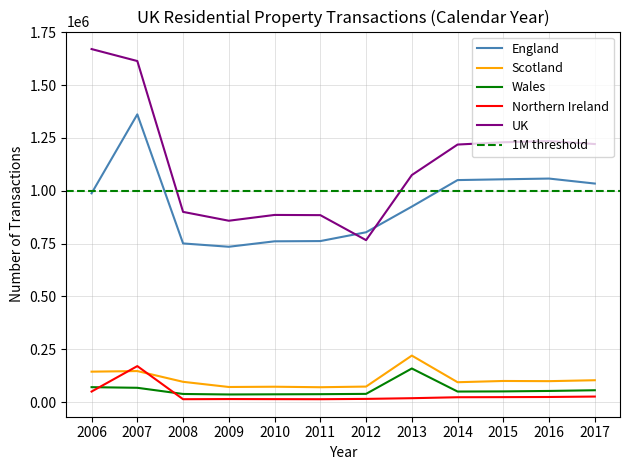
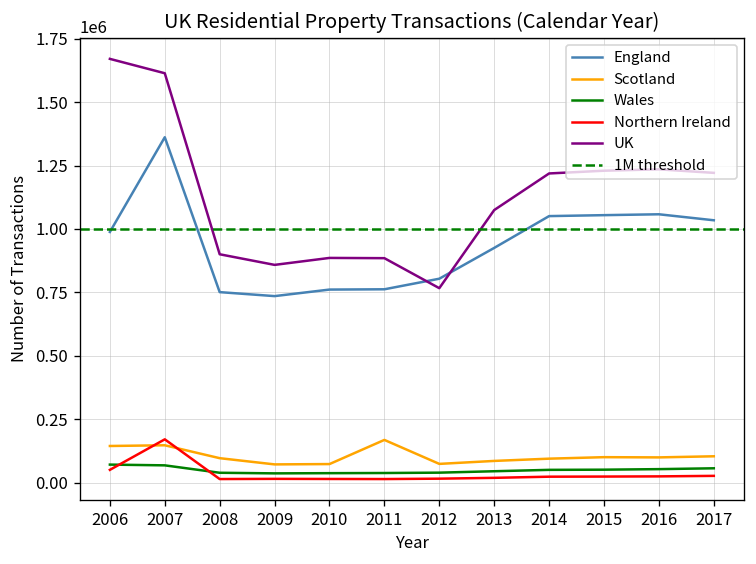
  {
    "England": {
      "2006": 990000,
      "2007": 1360000,
      "2008": 750000,
      "2009": 740000,
      "2010": 760000,
      "2011": 760000,
      "2012": 800000,
      "2013": 930000,
      "2014": 1050000,
      "2015": 1050000,
      "2016": 1060000,
      "2017": 1030000
    },
    "Scotland": {
      "2006": 140000,
      "2007": 150000,
      "2008": 100000,
      "2009": 70000,
      "2010": 70000,
-     "2011": 70000,
+     "2011": 170000,
      "2012": 70000,
-     "2013": 220000,
+     "2013": 90000,
      "2014": 90000,
      "2015": 100000,
      "2016": 100000,
      "2017": 100000
    },
    "Wales": {
      "2006": 70000,
      "2007": 70000,
      "2008": 40000,
      "2009": 40000,
      "2010": 40000,
      "2011": 40000,
      "2012": 40000,
-     "2013": 160000,
+     "2013": 40000,
      "2014": 50000,
      "2015": 50000,
      "2016": 50000,
      "2017": 60000
    },
    "Northern Ireland": {
      "2006": 50000,
      "2007": 170000,
      "2008": 10000,
      "2009": 10000,
      "2010": 10000,
      "2011": 10000,
      "2012": 20000,
      "2013": 20000,
      "2014": 20000,
      "2015": 20000,
      "2016": 20000,
      "2017": 30000
    },
    "UK": {
      "2006": 1670000,
      "2007": 1610000,
      "2008": 900000,
      "2009": 860000,
      "2010": 890000,
      "2011": 880000,
      "2012": 770000,
      "2013": 1070000,
      "2014": 1220000
    }
  }
